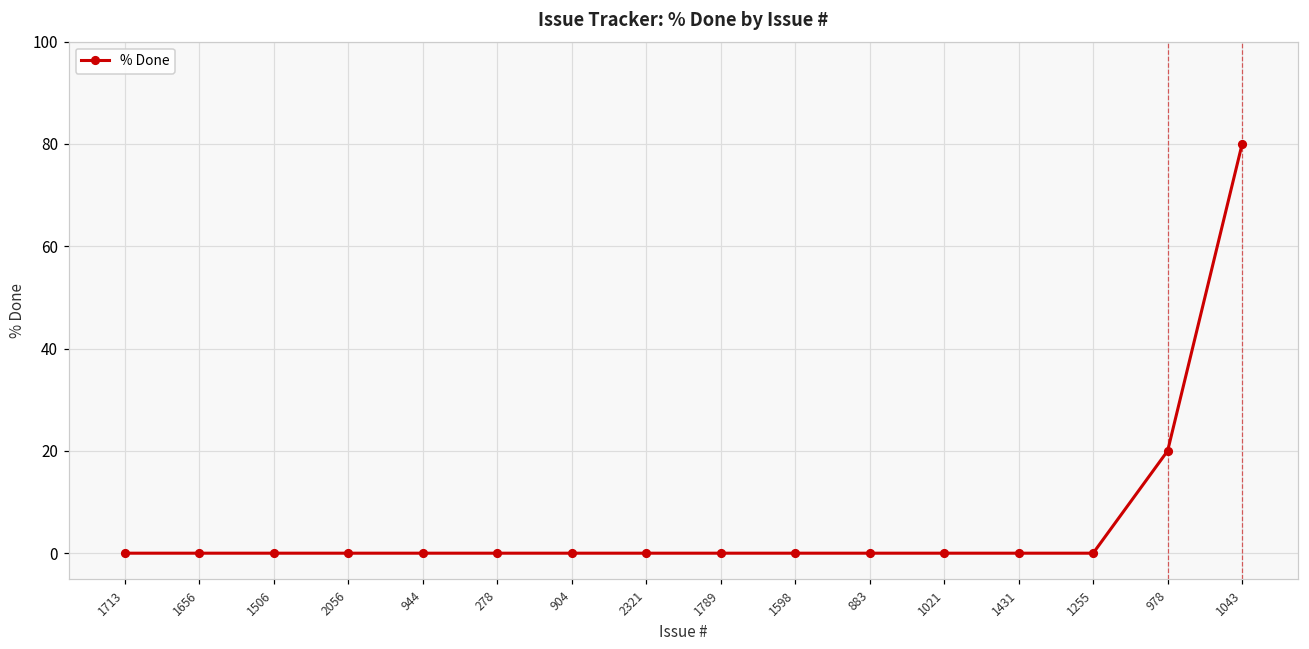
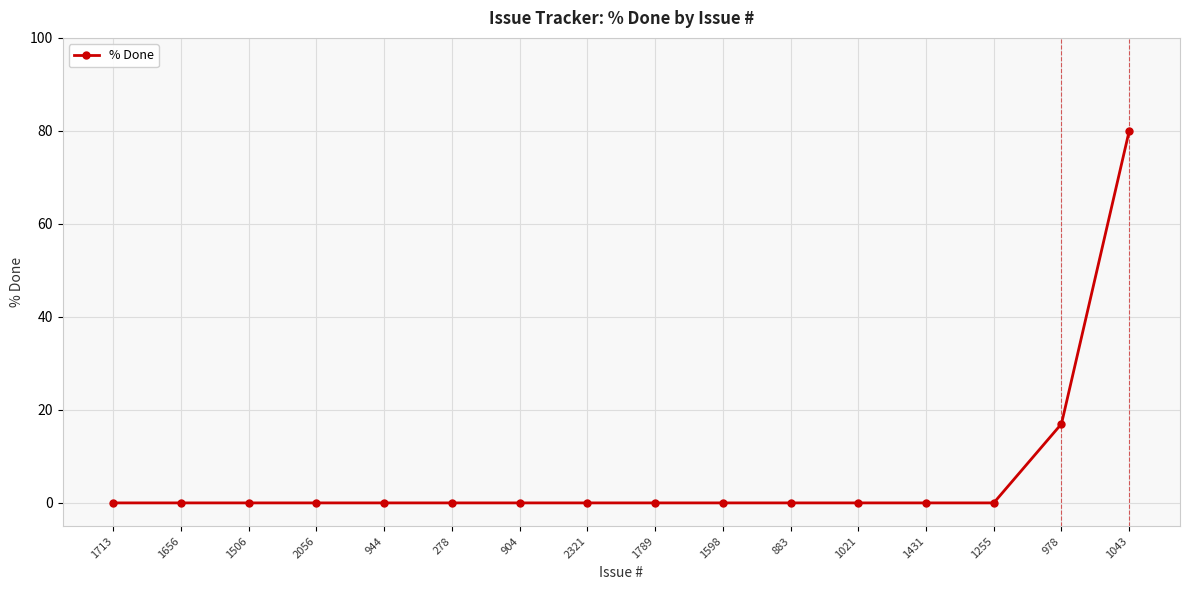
  {
    "1713": 0,
    "1656": 0,
    "1506": 0,
    "2056": 0,
    "944": 0,
    "278": 0,
    "904": 0,
    "2321": 0,
    "1789": 0,
    "1598": 0,
    "883": 0,
    "1021": 0,
    "1431": 0,
    "1255": 0,
-   "978": 20,
+   "978": 17,
    "1043": 80
  }
